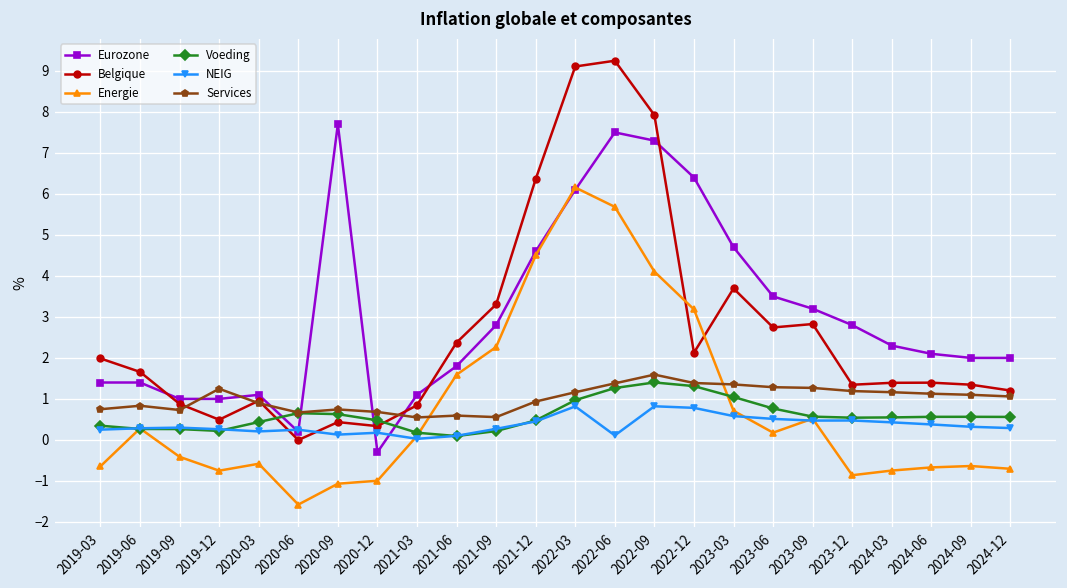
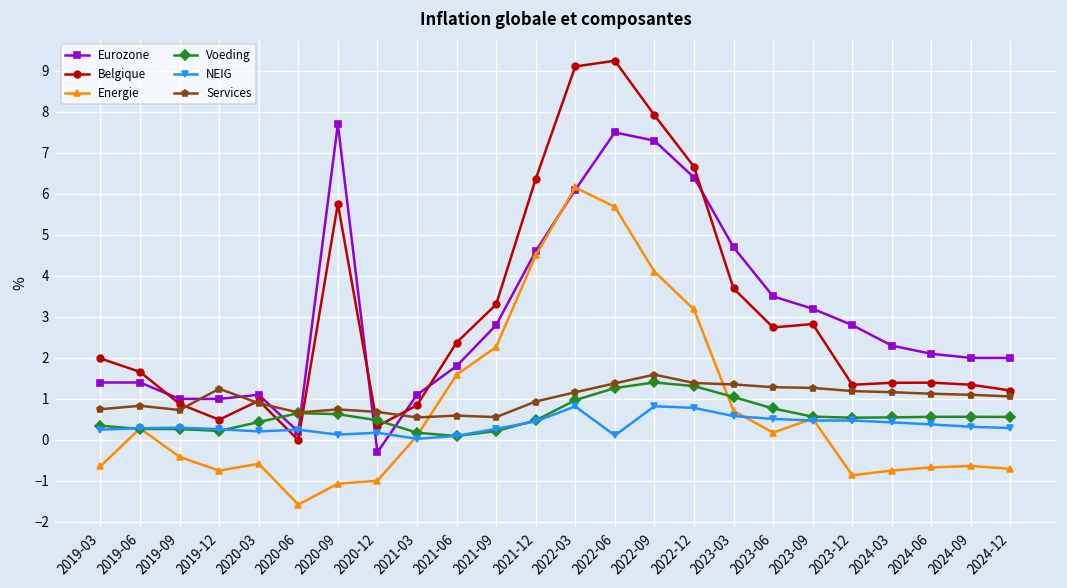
  {
    "Eurozone": {
      "2019-03": 1.4,
      "2019-06": 1.4,
      "2019-09": 1.0,
      "2019-12": 1.0,
      "2020-03": 1.1,
      "2020-09": 7.7,
      "2020-12": -0.3,
      "2021-03": 1.1,
      "2021-06": 1.8,
      "2021-09": 2.8,
      "2021-12": 4.6,
      "2022-06": 7.5,
      "2022-09": 7.3,
      "2022-12": 6.4,
      "2023-03": 4.7,
      "2023-06": 3.5,
      "2023-09": 3.2,
      "2023-12": 2.8,
      "2024-03": 2.3,
      "2024-06": 2.1,
      "2024-09": 2.0,
      "2024-12": 2.0
    },
    "Belgique": {
      "2019-03": 2.0,
      "2019-06": 1.7,
      "2019-09": 0.9,
      "2019-12": 0.5,
      "2020-06": 0.0,
-     "2020-09": 0.4,
+     "2020-09": 5.8,
      "2020-12": 0.3,
      "2021-03": 0.8,
      "2021-06": 2.4,
      "2021-09": 3.3,
      "2021-12": 6.4,
      "2022-03": 9.1,
      "2022-06": 9.2,
      "2022-09": 7.9,
-     "2022-12": 2.1,
+     "2022-12": 6.7,
      "2023-03": 3.7,
      "2023-06": 2.7,
      "2023-09": 2.8,
      "2023-12": 1.3,
      "2024-03": 1.4,
      "2024-06": 1.4,
      "2024-09": 1.3,
      "2024-12": 1.2
    },
    "Energie": {
      "2019-03": -0.6,
      "2019-09": -0.4,
      "2019-12": -0.8,
      "2020-03": -0.6,
      "2020-06": -1.6,
      "2020-09": -1.1,
      "2020-12": -1.0,
      "2021-06": 1.6,
      "2021-09": 2.3,
      "2021-12": 4.5,
      "2022-06": 5.7,
      "2022-09": 4.1,
      "2022-12": 3.2,
      "2023-03": 0.7,
      "2023-06": 0.2,
      "2023-12": -0.9,
      "2024-03": -0.7,
      "2024-06": -0.7,
      "2024-09": -0.6,
      "2024-12": -0.7
    },
    "Voeding": {
      "2019-03": 0.3,
      "2020-03": 0.4,
      "2020-09": 0.6,
      "2020-12": 0.5,
      "2021-03": 0.2,
      "2022-03": 1.0,
      "2022-06": 1.3,
      "2022-09": 1.4,
      "2022-12": 1.3,
      "2023-03": 1.0,
      "2023-06": 0.8,
      "2024-03": 0.5,
      "2024-06": 0.6,
      "2024-09": 0.6,
      "2024-12": 0.6
    },
    "NEIG": {
      "2019-03": 0.3,
      "2020-03": 0.2,
      "2020-09": 0.1,
      "2020-12": 0.2,
      "2022-03": 0.8,
      "2022-06": 0.1,
      "2022-09": 0.8,
      "2022-12": 0.8,
      "2023-03": 0.6,
      "2023-06": 0.5,
      "2024-03": 0.4,
      "2024-06": 0.4,
      "2024-09": 0.3,
      "2024-12": 0.3
    },
    "Services": {
      "2019-03": 0.7,
      "2019-06": 0.8,
      "2019-09": 0.7,
      "2019-12": 1.2,
      "2020-09": 0.7,
      "2020-12": 0.7,
      "2021-03": 0.5,
      "2021-06": 0.6,
      "2021-09": 0.6,
      "2021-12": 0.9,
      "2022-03": 1.2,
      "2022-06": 1.4,
      "2022-09": 1.6,
      "2022-12": 1.4,
      "2023-03": 1.4,
      "2023-06": 1.3,
      "2023-09": 1.3,
      "2023-12": 1.2,
      "2024-03": 1.2,
      "2024-06": 1.1,
      "2024-09": 1.1,
      "2024-12": 1.1
    }
  }
